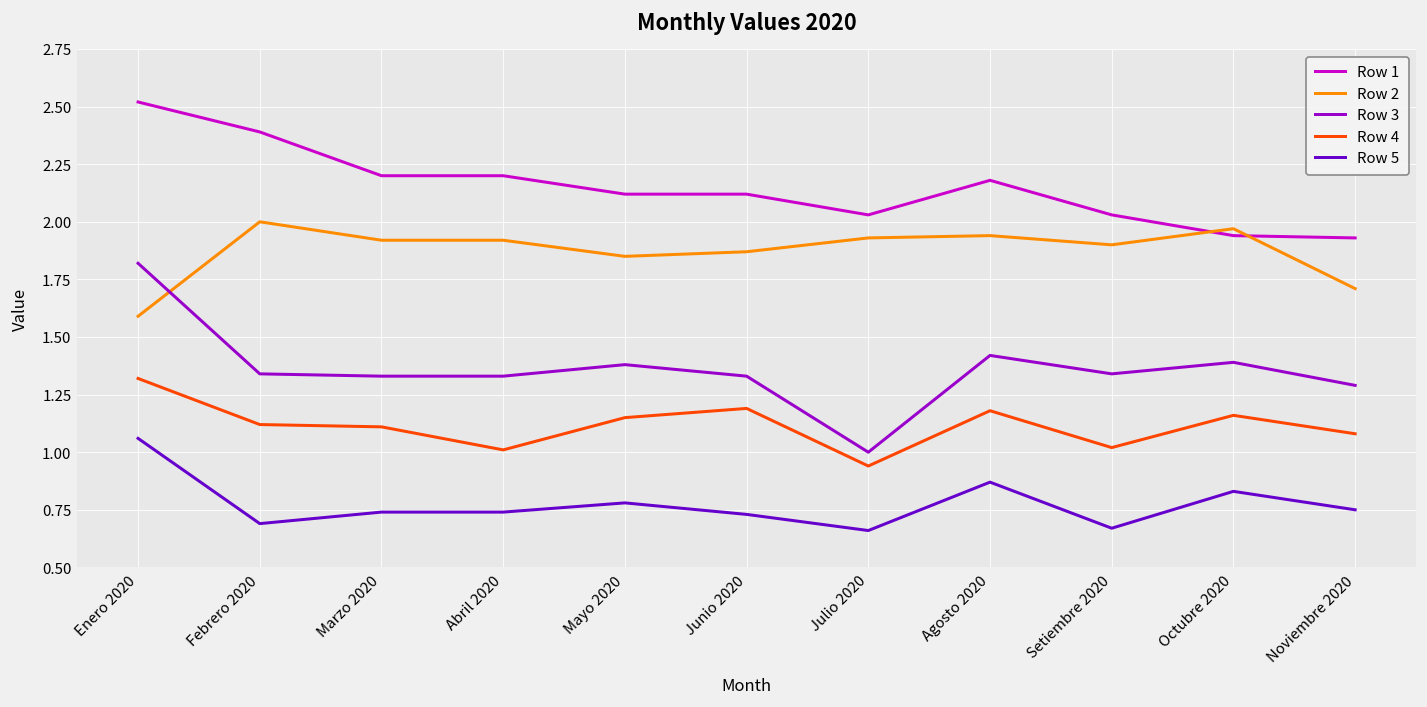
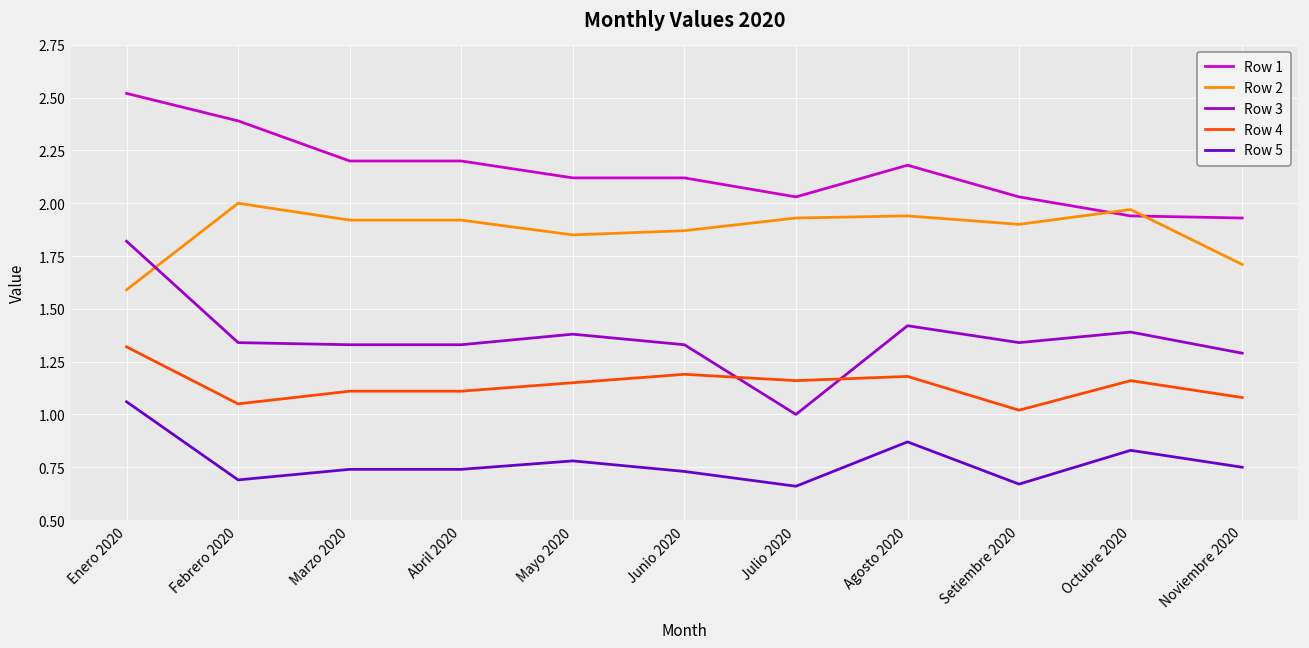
  {
    "Row 2": {
      "Enero 2020": 1.59,
      "Febrero 2020": 2.00,
      "Marzo 2020": 1.92,
      "Abril 2020": 1.92,
      "Mayo 2020": 1.85,
      "Junio 2020": 1.87,
      "Julio 2020": 1.93,
      "Agosto 2020": 1.94,
      "Setiembre 2020": 1.90,
      "Octubre 2020": 1.97,
      "Noviembre 2020": 1.71
    },
    "Row 4": {
      "Enero 2020": 1.32,
-     "Febrero 2020": 1.12,
+     "Febrero 2020": 1.05,
      "Marzo 2020": 1.11,
-     "Abril 2020": 1.01,
+     "Abril 2020": 1.11,
      "Mayo 2020": 1.15,
      "Junio 2020": 1.19,
-     "Julio 2020": 0.94,
+     "Julio 2020": 1.16,
      "Agosto 2020": 1.18,
      "Setiembre 2020": 1.02,
      "Octubre 2020": 1.16,
      "Noviembre 2020": 1.08
    }
  }
